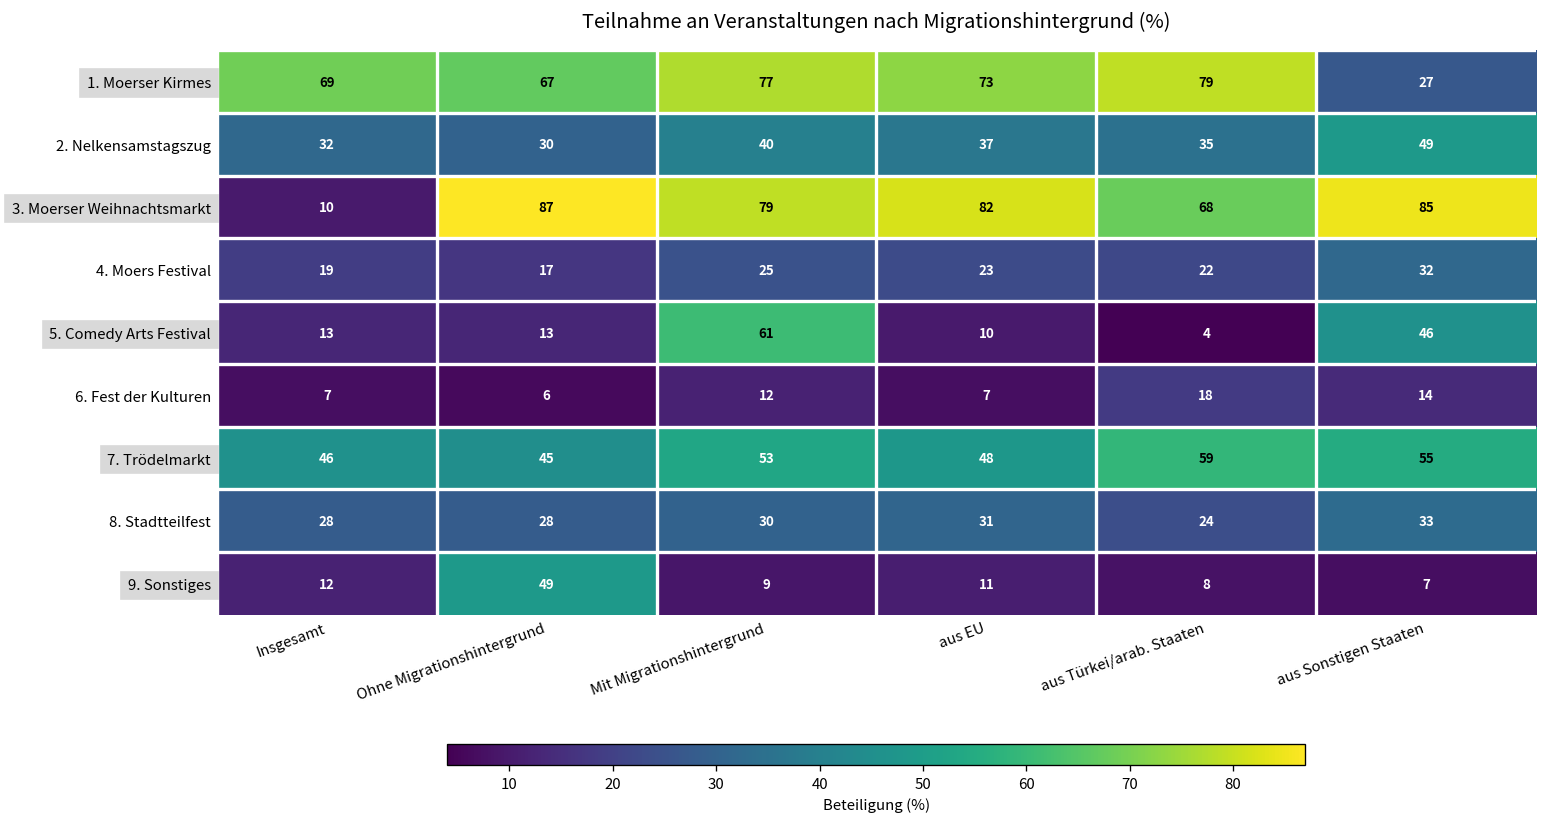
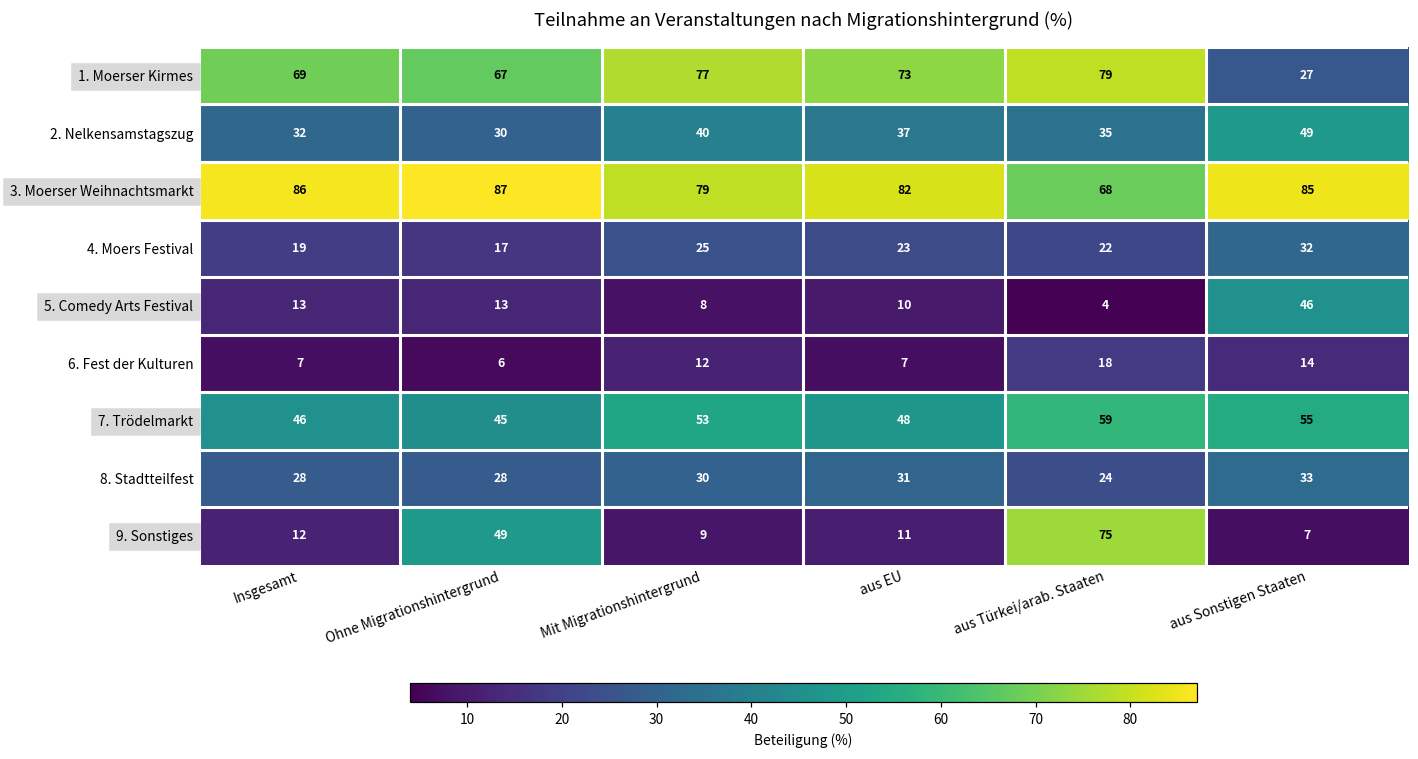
  {
    "1. Moerser Kirmes": {
      "Insgesamt": 69,
      "Ohne Migrationshintergrund": 67,
      "Mit Migrationshintergrund": 77,
      "aus EU": 73,
      "aus Türkei/arab. Staaten": 79,
      "aus Sonstigen Staaten": 27
    },
    "2. Nelkensamstagszug": {
      "Insgesamt": 32,
      "Ohne Migrationshintergrund": 30,
      "Mit Migrationshintergrund": 40,
      "aus EU": 37,
      "aus Türkei/arab. Staaten": 35,
      "aus Sonstigen Staaten": 49
    },
    "3. Moerser Weihnachtsmarkt": {
-     "Insgesamt": 10,
+     "Insgesamt": 86,
      "Ohne Migrationshintergrund": 87,
      "Mit Migrationshintergrund": 79,
      "aus EU": 82,
      "aus Türkei/arab. Staaten": 68,
      "aus Sonstigen Staaten": 85
    },
    "4. Moers Festival": {
      "Insgesamt": 19,
      "Ohne Migrationshintergrund": 17,
      "Mit Migrationshintergrund": 25,
      "aus EU": 23,
      "aus Türkei/arab. Staaten": 22,
      "aus Sonstigen Staaten": 32
    },
    "5. Comedy Arts Festival": {
      "Insgesamt": 13,
      "Ohne Migrationshintergrund": 13,
-     "Mit Migrationshintergrund": 61,
+     "Mit Migrationshintergrund": 8,
      "aus EU": 10,
      "aus Türkei/arab. Staaten": 4,
      "aus Sonstigen Staaten": 46
    },
    "6. Fest der Kulturen": {
      "Insgesamt": 7,
      "Ohne Migrationshintergrund": 6,
      "Mit Migrationshintergrund": 12,
      "aus EU": 7,
      "aus Türkei/arab. Staaten": 18,
      "aus Sonstigen Staaten": 14
    },
    "7. Trödelmarkt": {
      "Insgesamt": 46,
      "Ohne Migrationshintergrund": 45,
      "Mit Migrationshintergrund": 53,
      "aus EU": 48,
      "aus Türkei/arab. Staaten": 59,
      "aus Sonstigen Staaten": 55
    },
    "8. Stadtteilfest": {
      "Insgesamt": 28,
      "Ohne Migrationshintergrund": 28,
      "Mit Migrationshintergrund": 30,
      "aus EU": 31,
      "aus Türkei/arab. Staaten": 24,
      "aus Sonstigen Staaten": 33
    },
    "9. Sonstiges": {
      "Insgesamt": 12,
      "Ohne Migrationshintergrund": 49,
      "Mit Migrationshintergrund": 9,
      "aus EU": 11,
-     "aus Türkei/arab. Staaten": 8,
+     "aus Türkei/arab. Staaten": 75,
      "aus Sonstigen Staaten": 7
    }
  }
